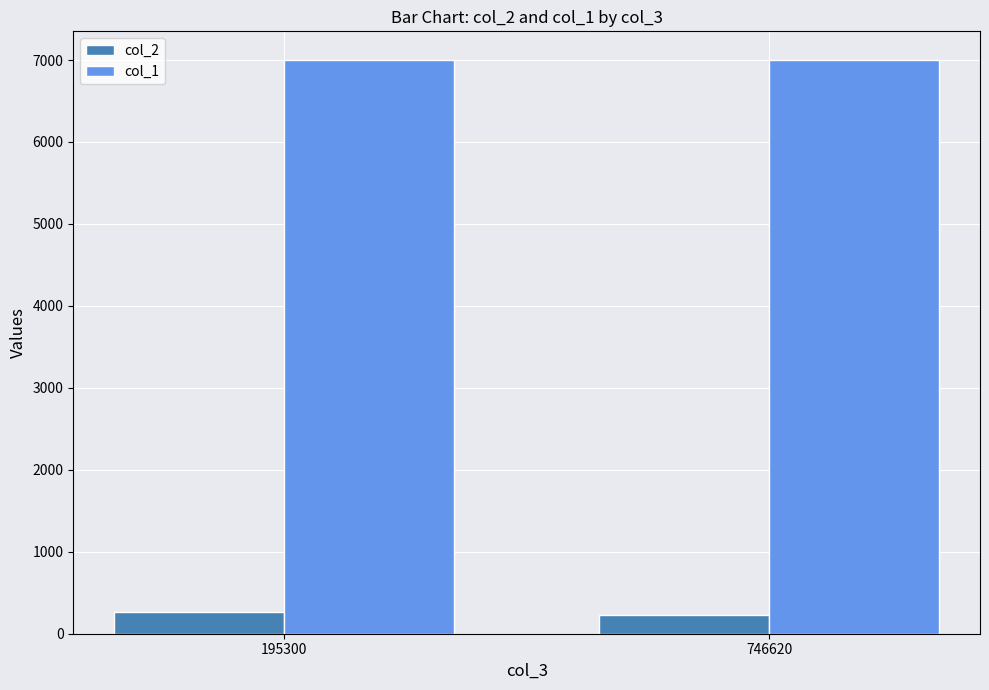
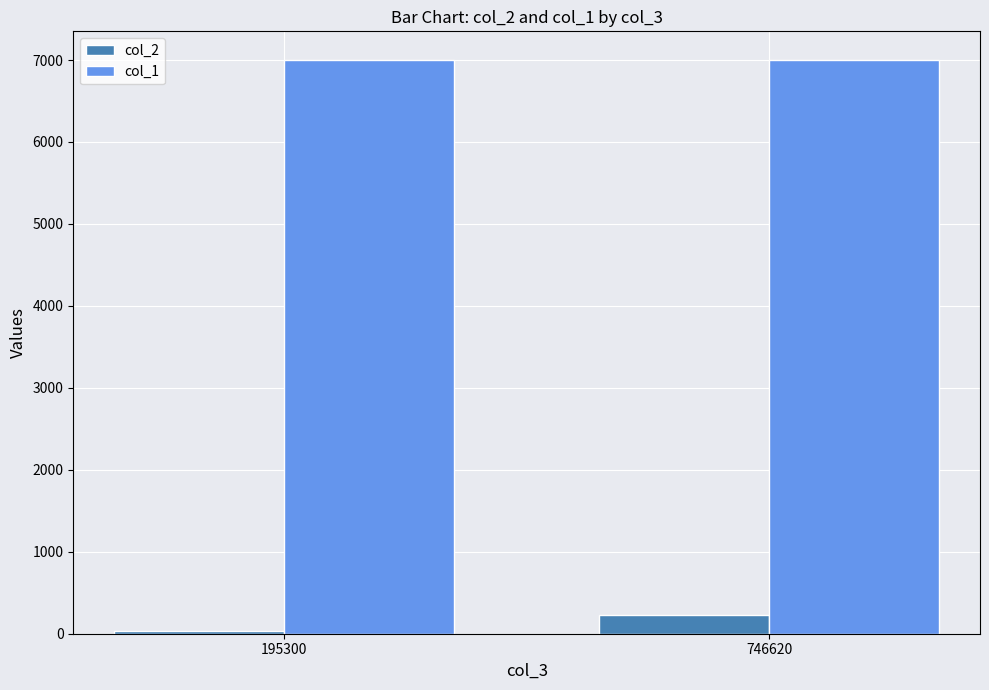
  {
    "col_2": {
-     "195300": 300,
+     "195300": 0,
      "746620": 200
    },
    "col_1": {
      "195300": 7000,
      "746620": 7000
    }
  }
